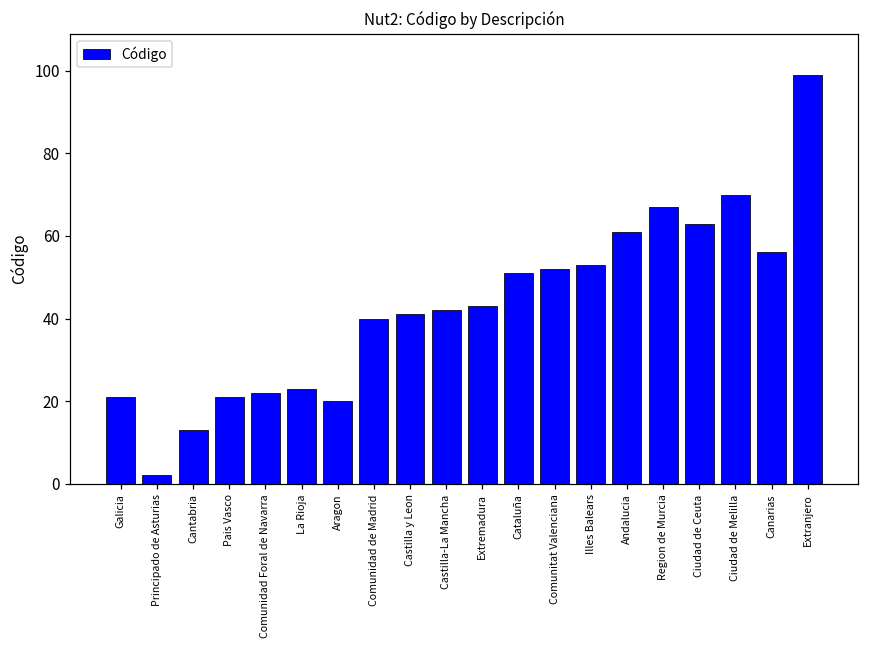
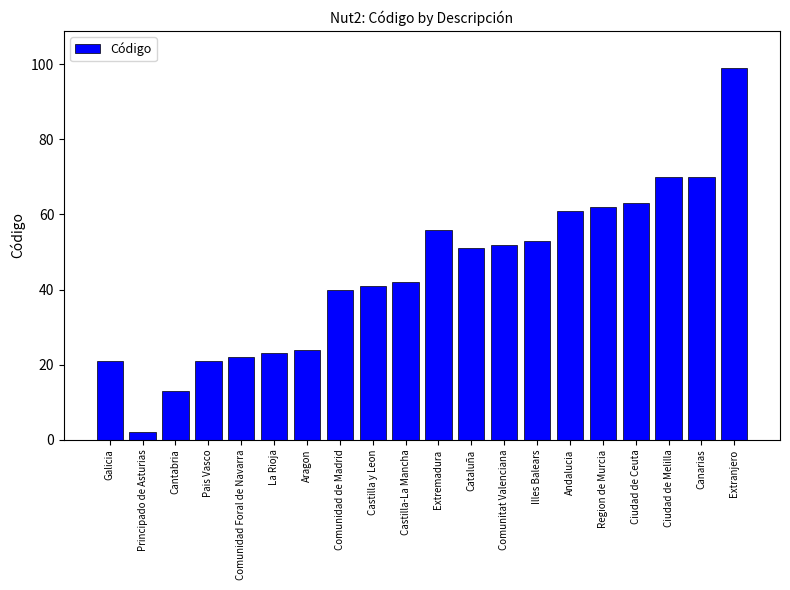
  {
    "Galicia": 21,
    "Principado de Asturias": 2,
    "Cantabria": 13,
    "Pais Vasco": 21,
    "Comunidad Foral de Navarra": 22,
    "La Rioja": 23,
-   "Aragon": 20,
+   "Aragon": 24,
    "Comunidad de Madrid": 40,
    "Castilla y Leon": 41,
    "Castilla-La Mancha": 42,
-   "Extremadura": 43,
+   "Extremadura": 56,
    "Cataluña": 51,
    "Comunitat Valenciana": 52,
    "Illes Balears": 53,
    "Andalucia": 61,
-   "Region de Murcia": 67,
+   "Region de Murcia": 62,
    "Ciudad de Ceuta": 63,
    "Ciudad de Melilla": 70,
-   "Canarias": 56,
+   "Canarias": 70,
    "Extranjero": 99
  }
